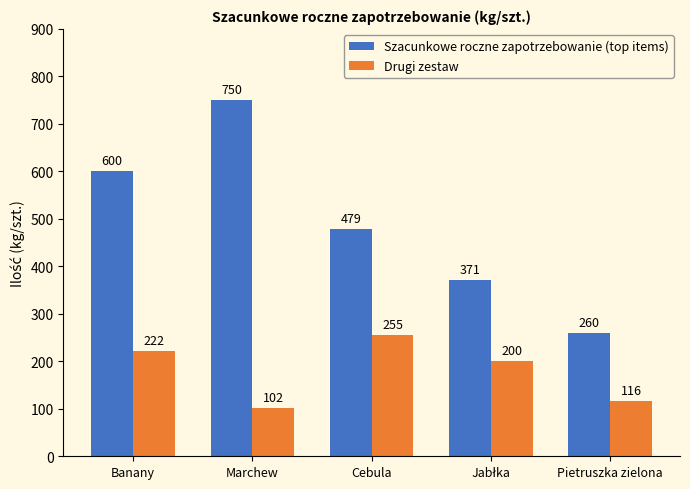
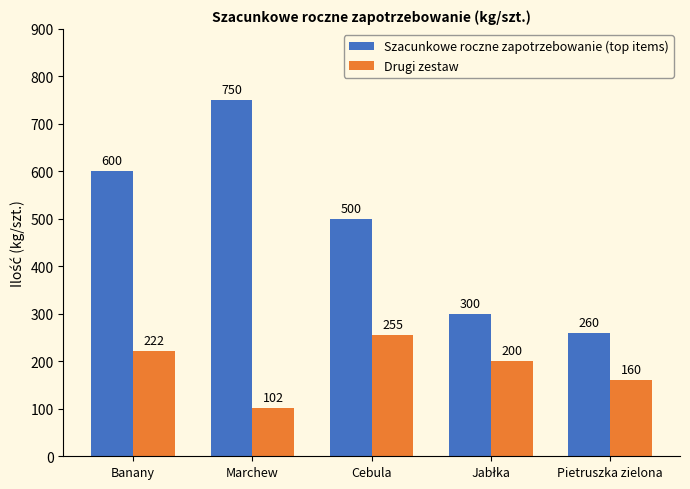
  {
    "Szacunkowe roczne zapotrzebowanie (top items)": {
      "Banany": 600,
      "Marchew": 750,
-     "Cebula": 479,
-     "Jabłka": 371,
+     "Cebula": 500,
+     "Jabłka": 300,
      "Pietruszka zielona": 260
    },
    "Drugi zestaw": {
      "Banany": 222,
      "Marchew": 102,
      "Cebula": 255,
      "Jabłka": 200,
-     "Pietruszka zielona": 116
+     "Pietruszka zielona": 160
    }
  }
